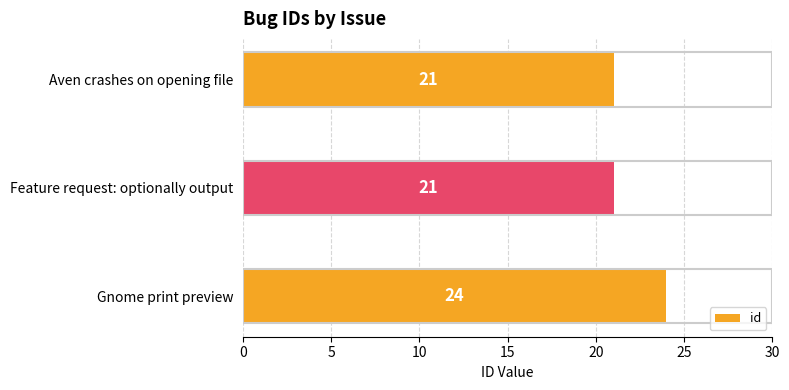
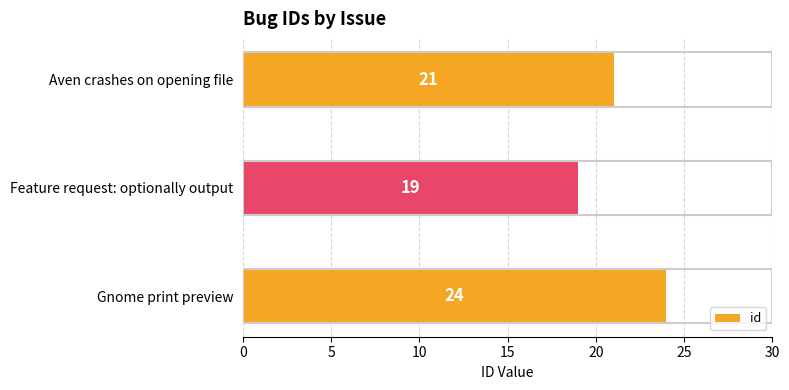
  {
    "Aven crashes on opening file": 21,
-   "Feature request: optionally output": 21,
+   "Feature request: optionally output": 19,
    "Gnome print preview": 24
  }
